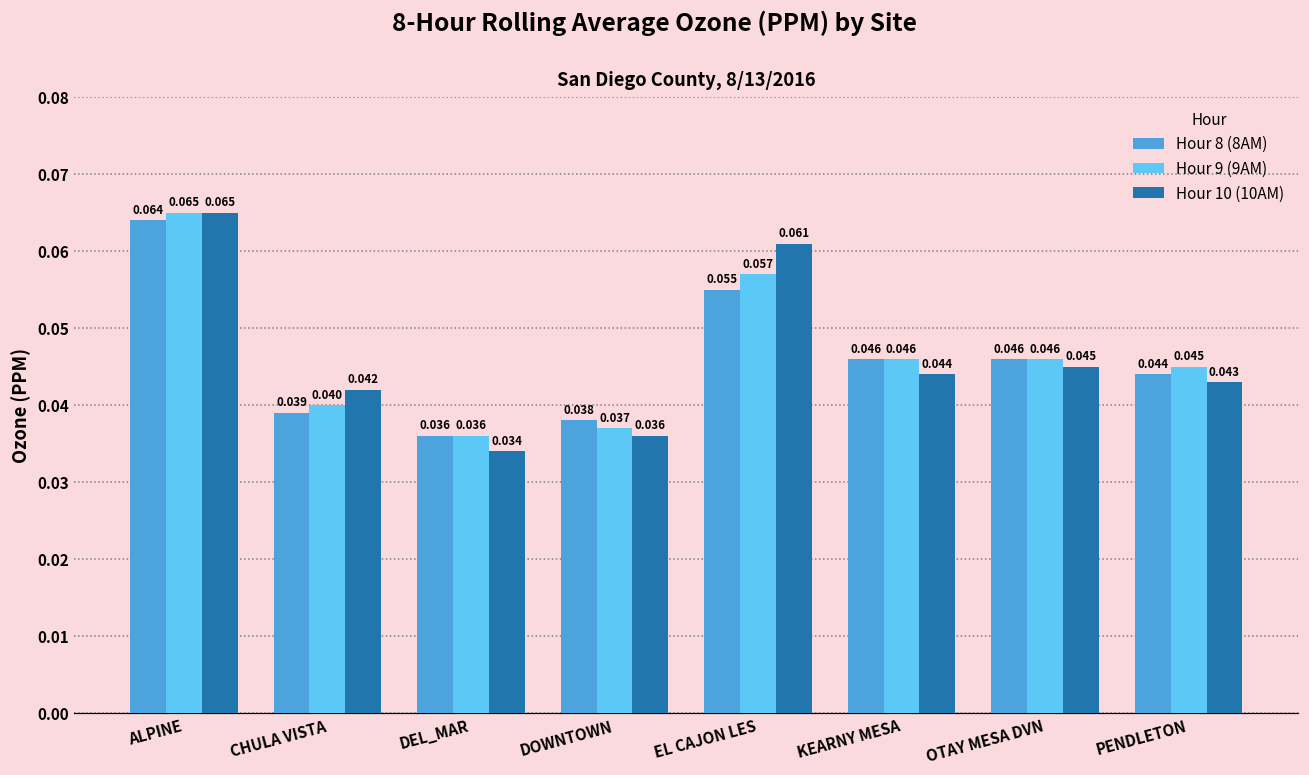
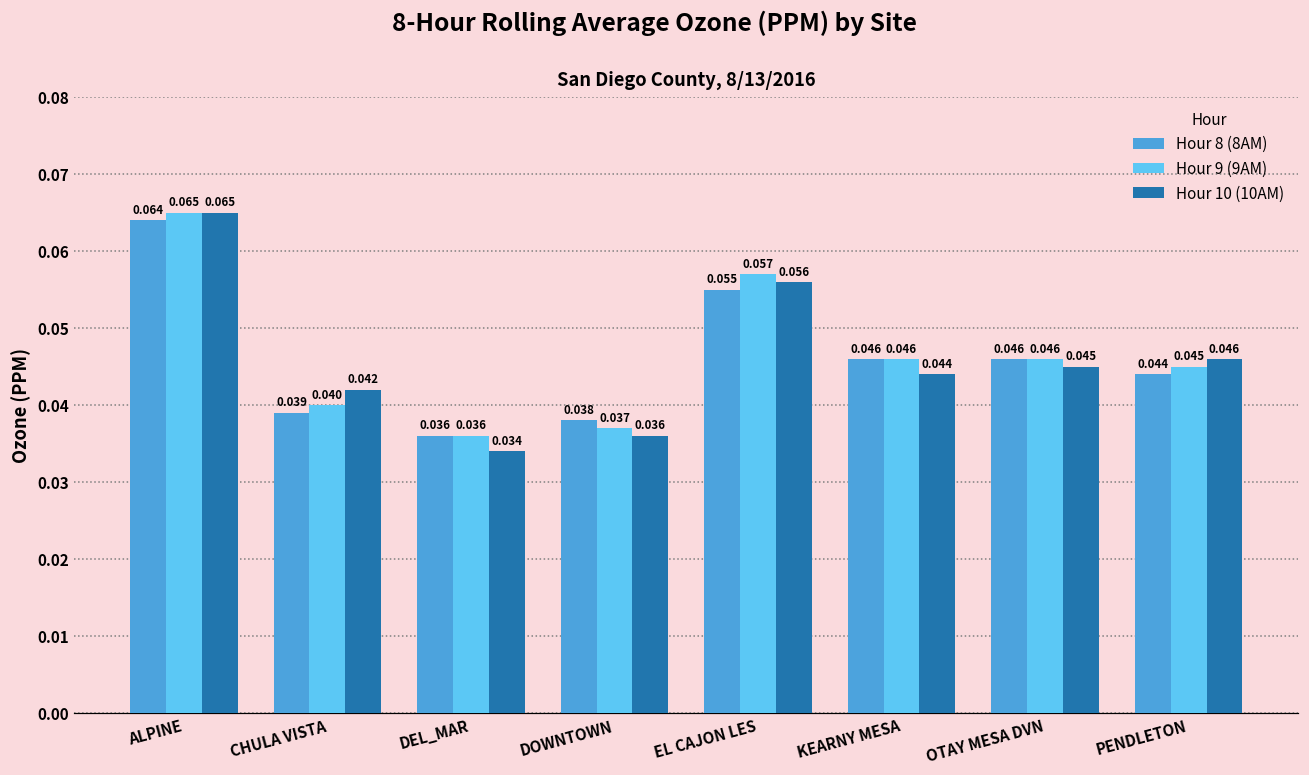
  {
    "Hour 10 (10AM)": {
      "ALPINE": 0.065,
      "CHULA VISTA": 0.042,
      "DEL_MAR": 0.034,
      "DOWNTOWN": 0.036,
-     "EL CAJON LES": 0.061,
+     "EL CAJON LES": 0.056,
      "KEARNY MESA": 0.044,
      "OTAY MESA DVN": 0.045,
-     "PENDLETON": 0.043
+     "PENDLETON": 0.046
    }
  }
